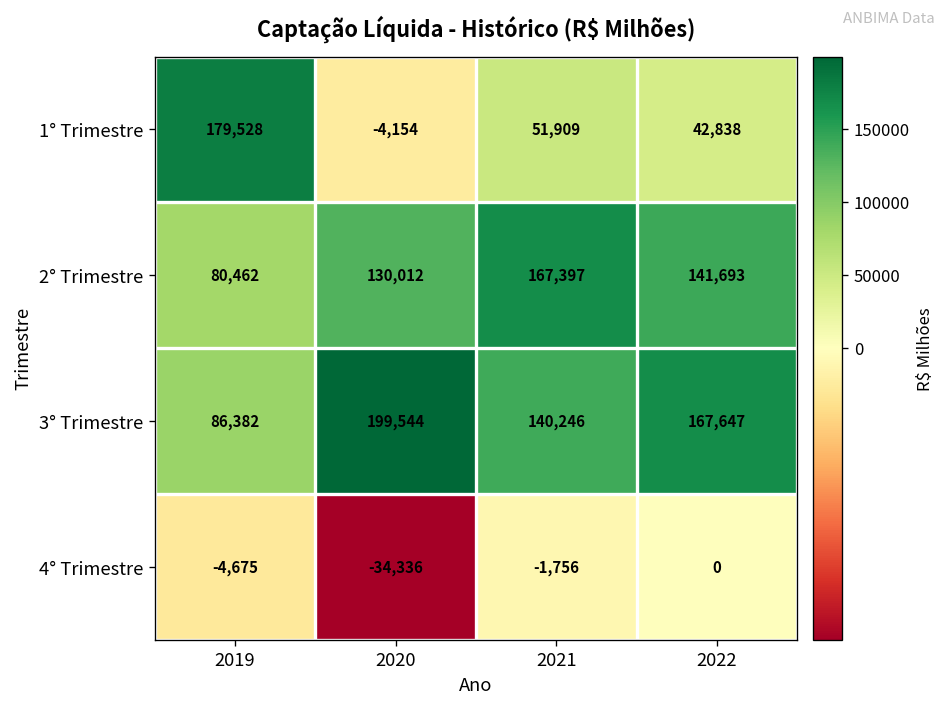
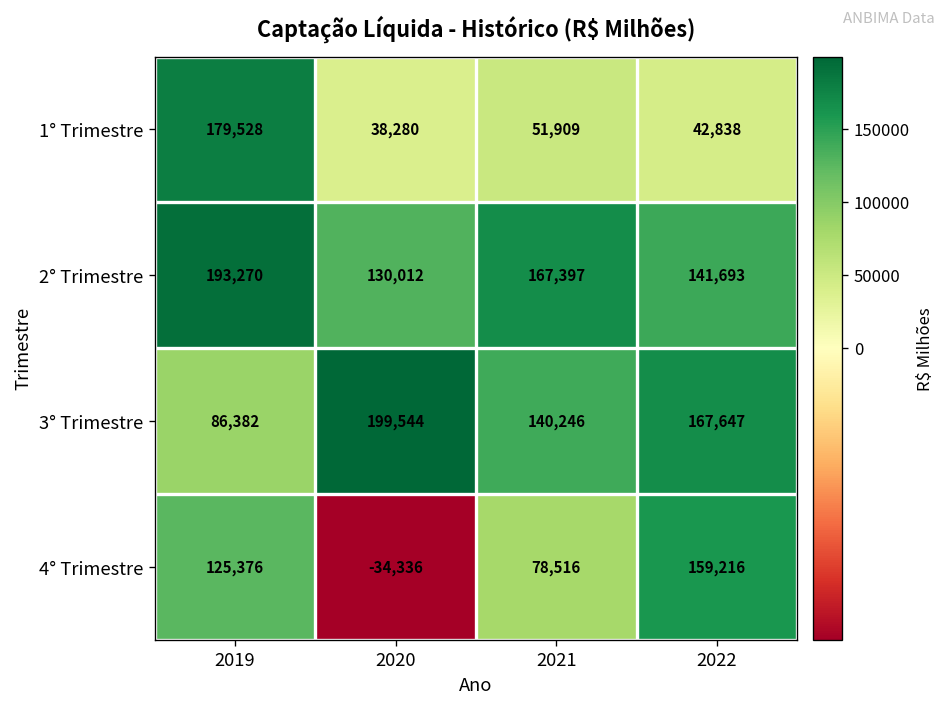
  {
    "1° Trimestre": {
      "2019": "179,528",
-     "2020": "-4,154",
+     "2020": "38,280",
      "2021": "51,909",
      "2022": "42,838"
    },
    "2° Trimestre": {
-     "2019": "80,462",
+     "2019": "193,270",
      "2020": "130,012",
      "2021": "167,397",
      "2022": "141,693"
    },
    "3° Trimestre": {
      "2019": "86,382",
      "2020": "199,544",
      "2021": "140,246",
      "2022": "167,647"
    },
    "4° Trimestre": {
-     "2019": "-4,675",
+     "2019": "125,376",
      "2020": "-34,336",
-     "2021": "-1,756",
-     "2022": "0"
+     "2021": "78,516",
+     "2022": "159,216"
    }
  }
